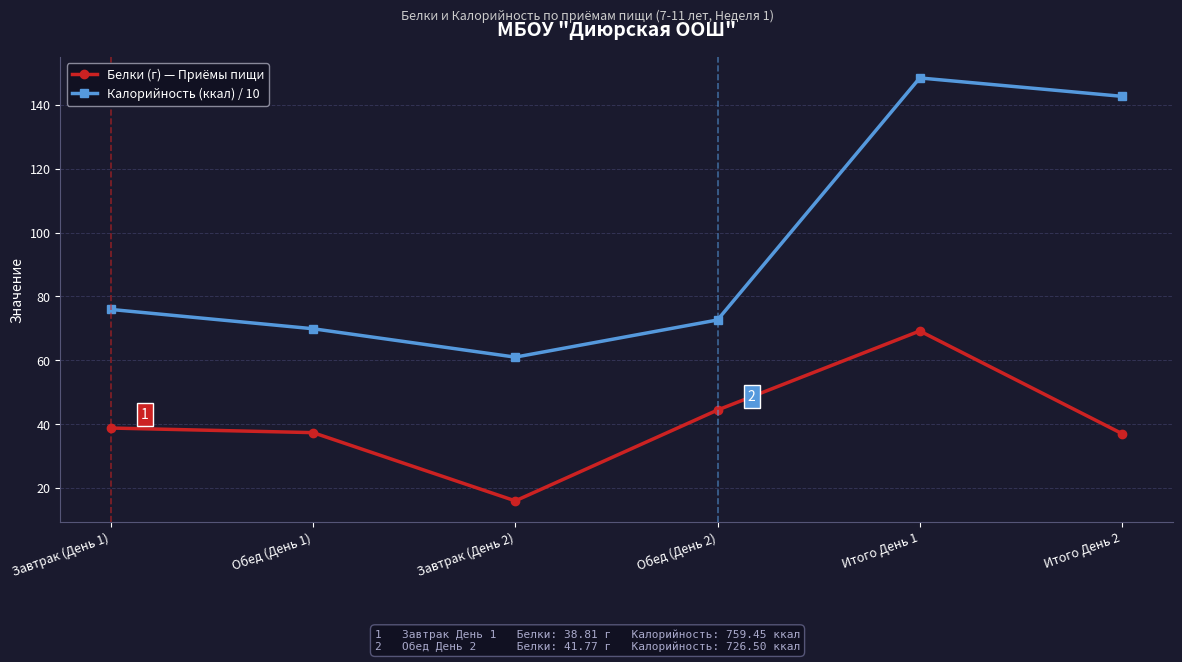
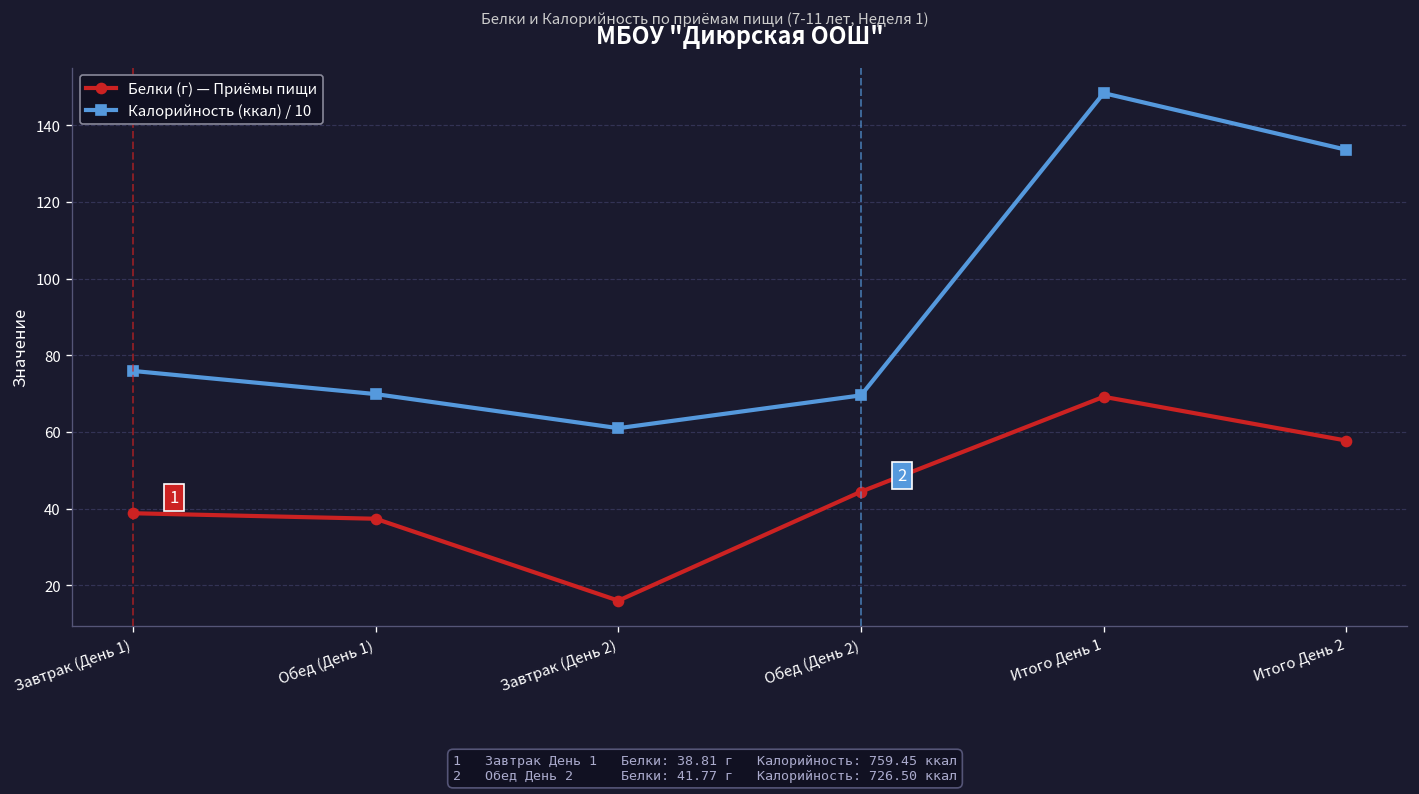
  {
    "Белки (г) — Приёмы пищи": {
      "Завтрак (День 1)": 39,
      "Обед (День 1)": 37,
      "Завтрак (День 2)": 16,
      "Обед (День 2)": 44,
      "Итого День 1": 69,
-     "Итого День 2": 37
+     "Итого День 2": 58
    },
    "Калорийность (ккал) / 10": {
      "Завтрак (День 1)": 76,
      "Обед (День 1)": 70,
      "Завтрак (День 2)": 61,
-     "Обед (День 2)": 73,
+     "Обед (День 2)": 70,
      "Итого День 1": 148,
-     "Итого День 2": 143
+     "Итого День 2": 134
    }
  }
